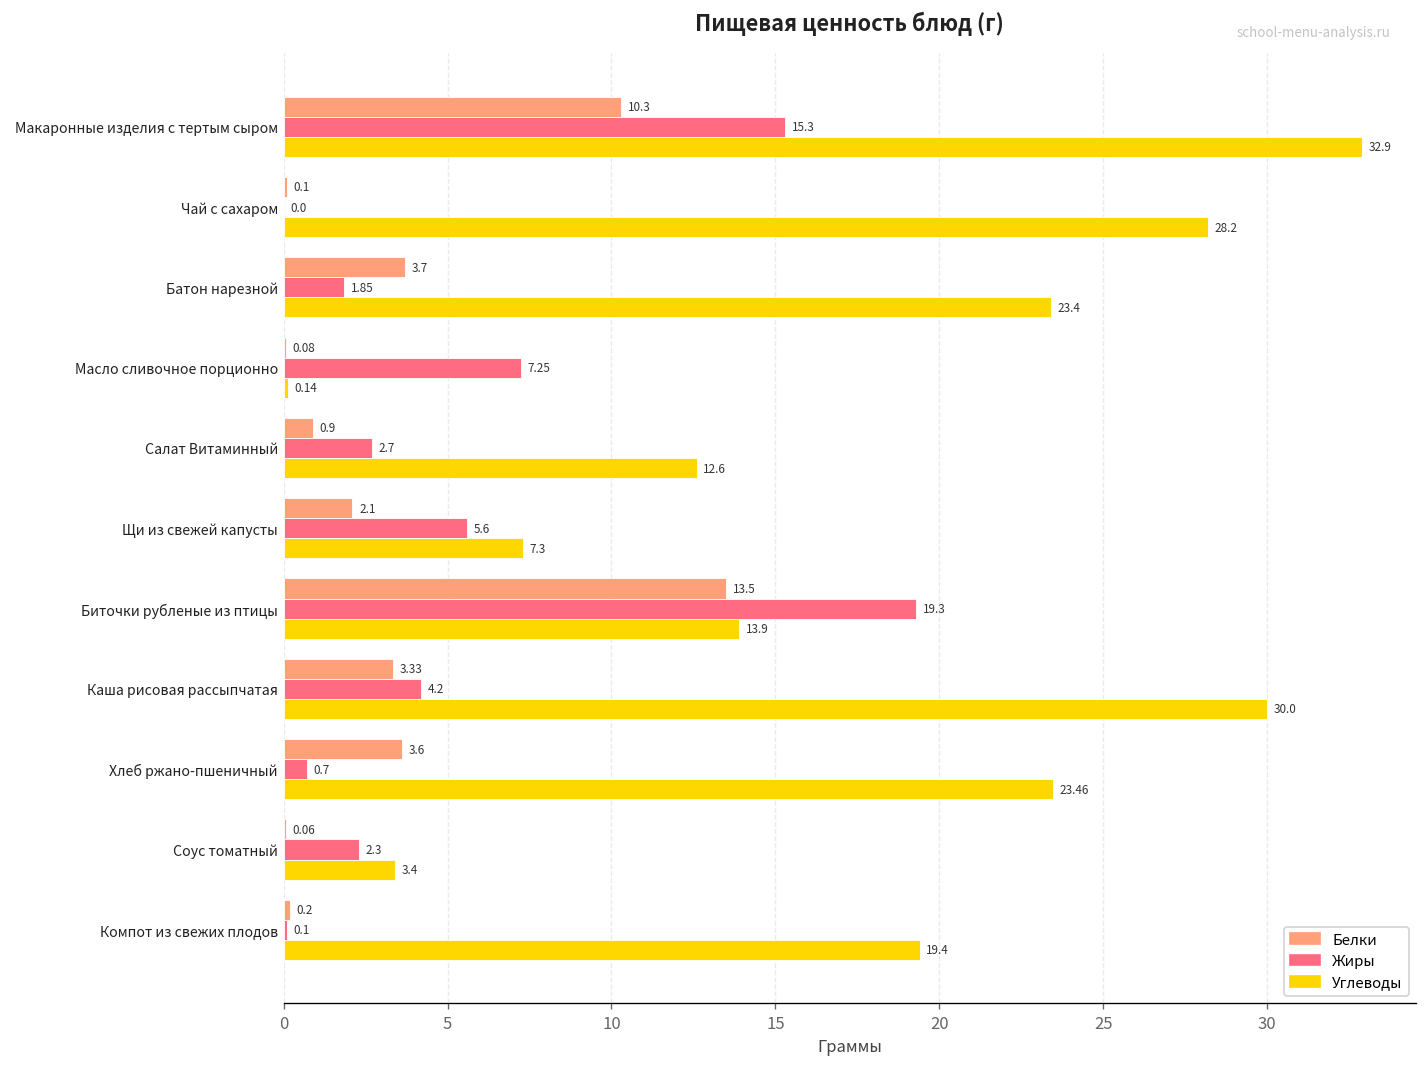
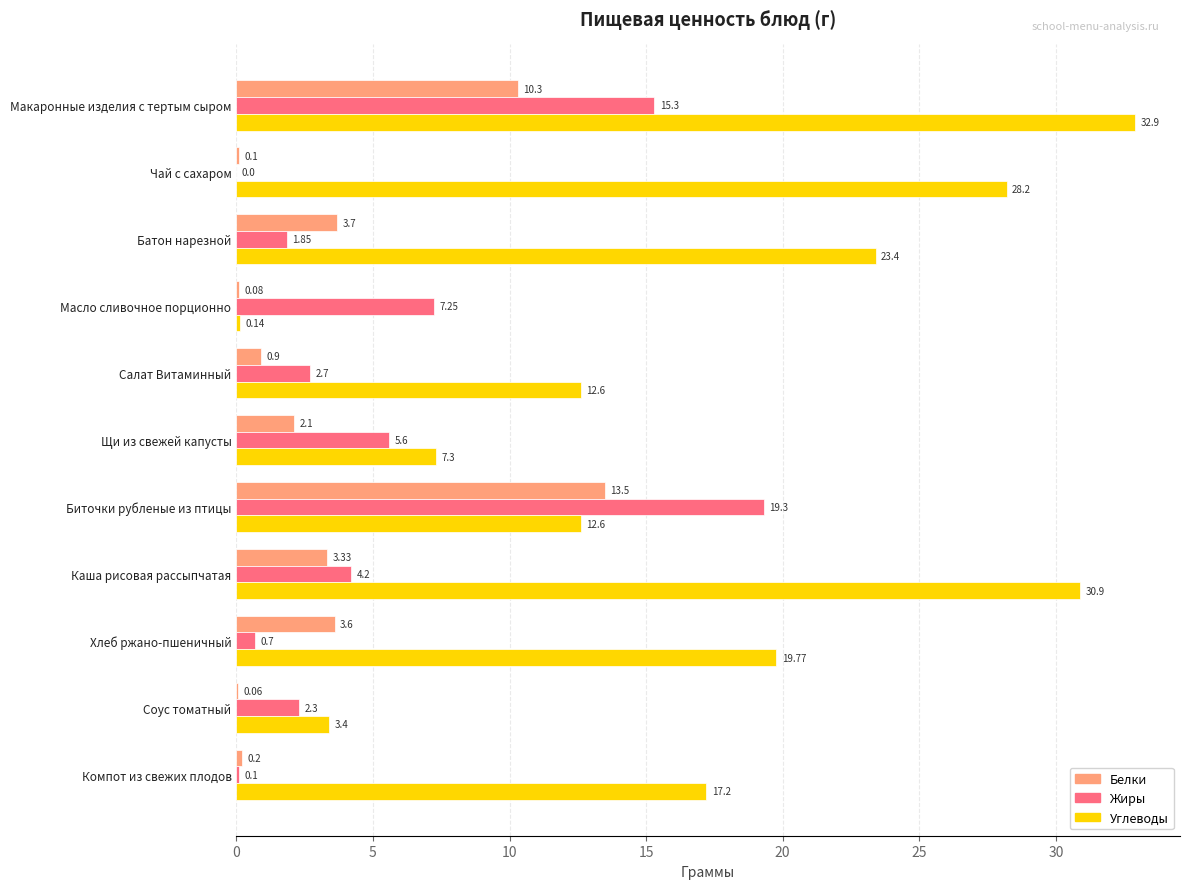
  {
    "Углеводы": {
      "Макаронные изделия с тертым сыром": 32.9,
      "Чай с сахаром": 28.2,
      "Батон нарезной": 23.4,
      "Масло сливочное порционно": 0.14,
      "Салат Витаминный": 12.6,
      "Щи из свежей капусты": 7.3,
-     "Биточки рубленые из птицы": 13.9,
-     "Каша рисовая рассыпчатая": 30.0,
-     "Хлеб ржано-пшеничный": 23.46,
+     "Биточки рубленые из птицы": 12.6,
+     "Каша рисовая рассыпчатая": 30.9,
+     "Хлеб ржано-пшеничный": 19.77,
      "Соус томатный": 3.4,
-     "Компот из свежих плодов": 19.4
+     "Компот из свежих плодов": 17.2
    }
  }
